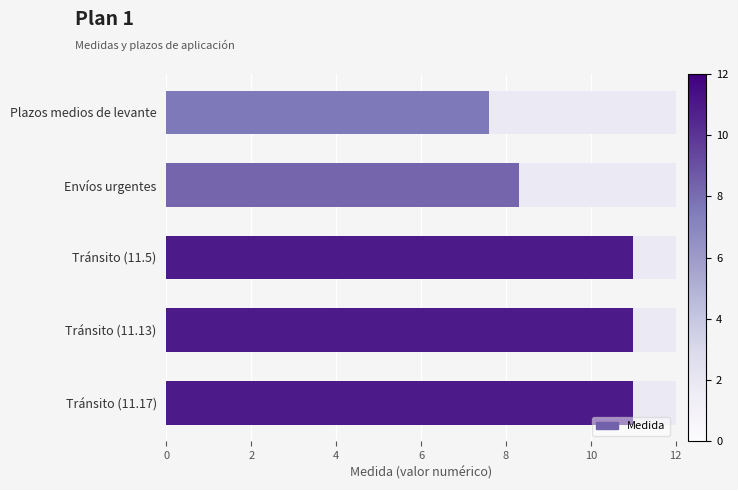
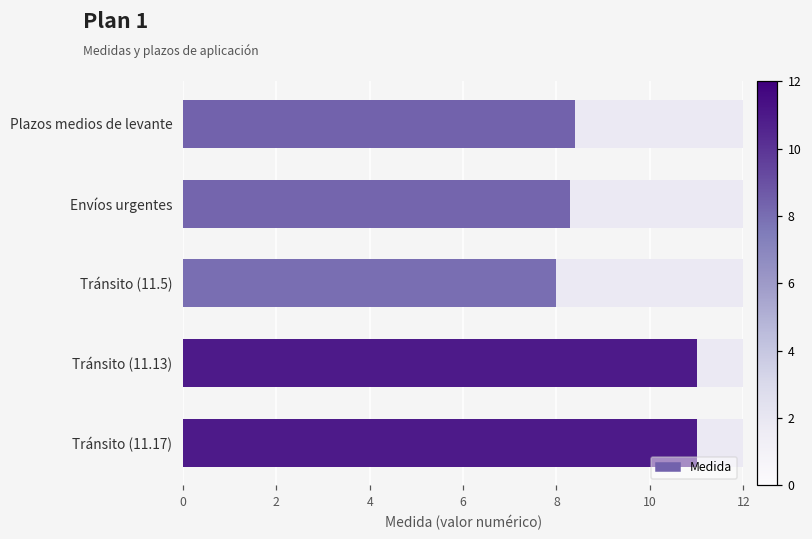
  {
    "Medida": {
-     "Plazos medios de levante": 7.6,
-     "Tránsito (11.5)": 11
+     "Plazos medios de levante": 8.4,
+     "Tránsito (11.5)": 8
    }
  }
